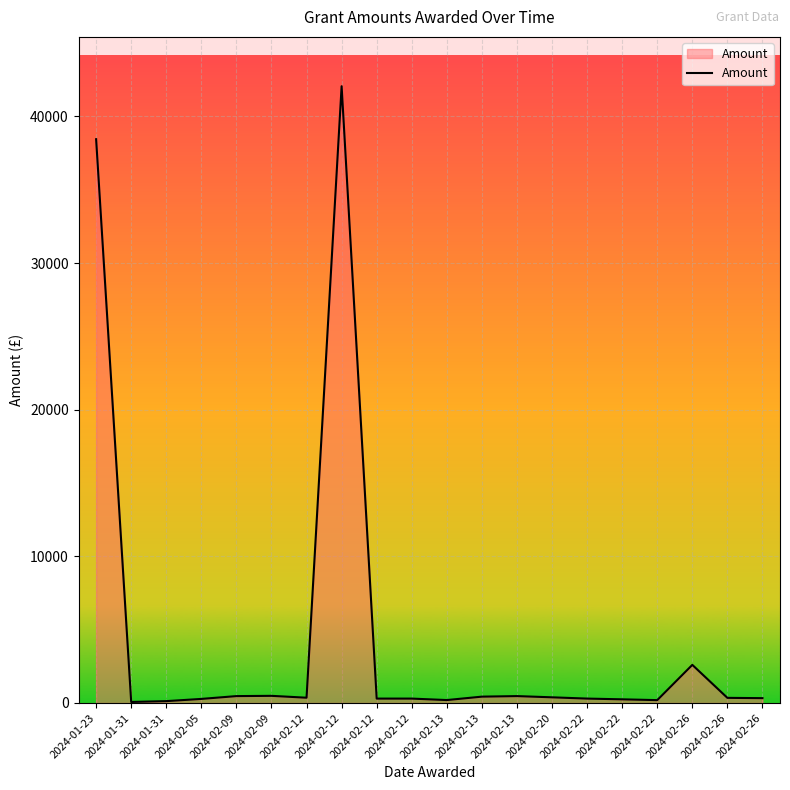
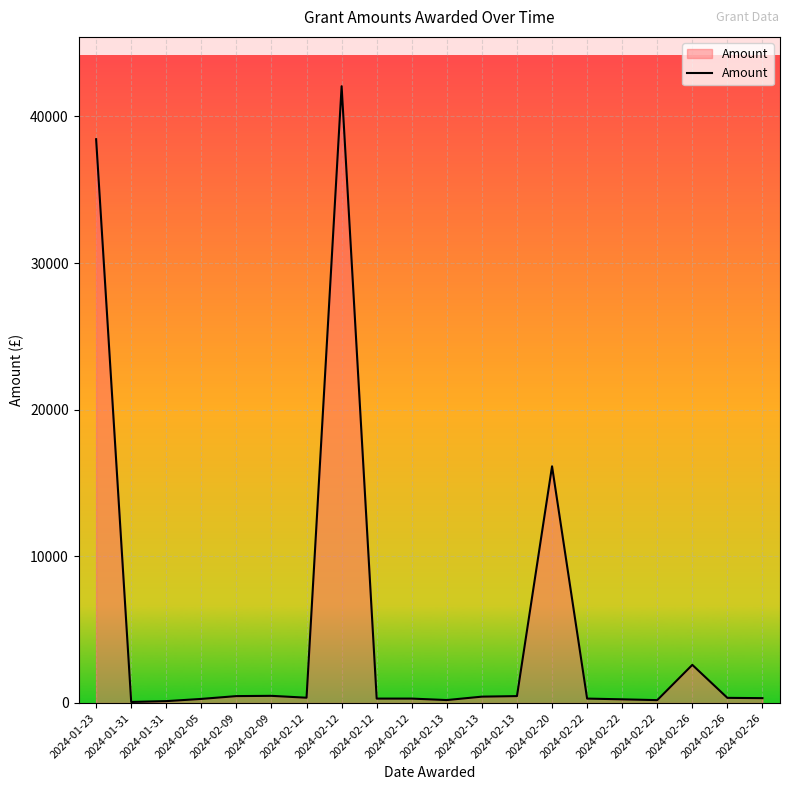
  {
    "2024-01-23": 38500,
    "2024-02-05": 300,
-   "2024-02-20": 400
+   "2024-02-20": 16100
  }
